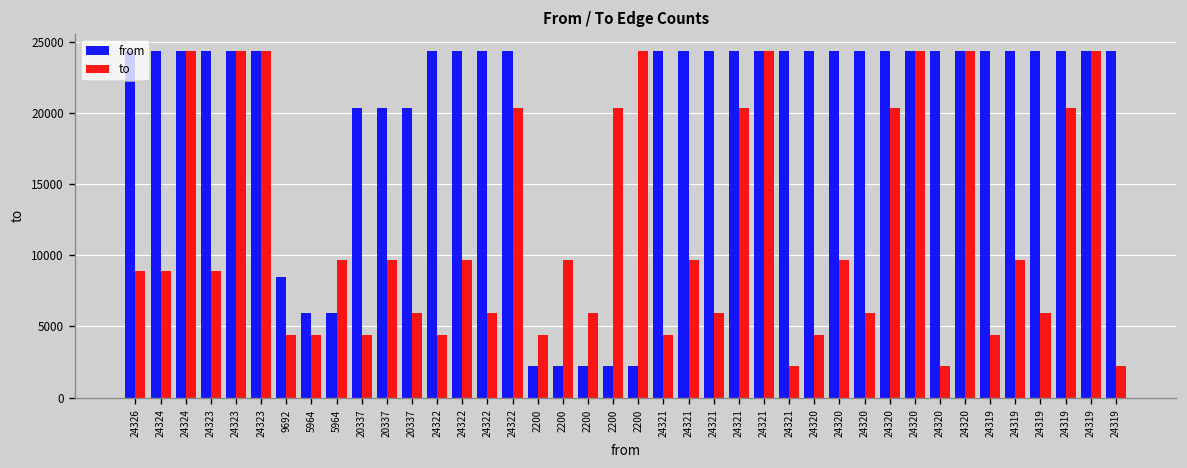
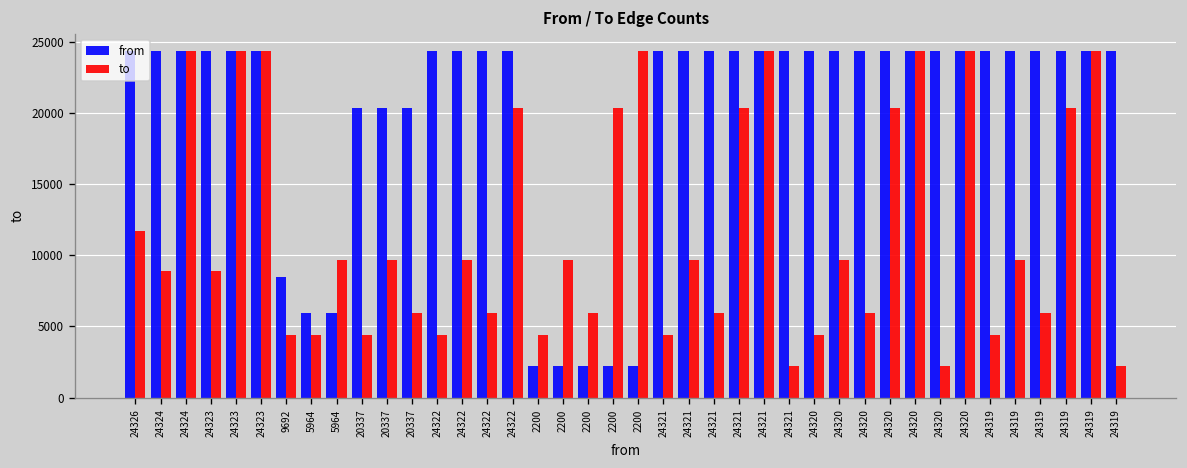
  {
    "from": {
      "9692": 8500
    },
    "to": {
-     "24326": 8900,
+     "24326": 11700,
      "9692": 4400
    }
  }
